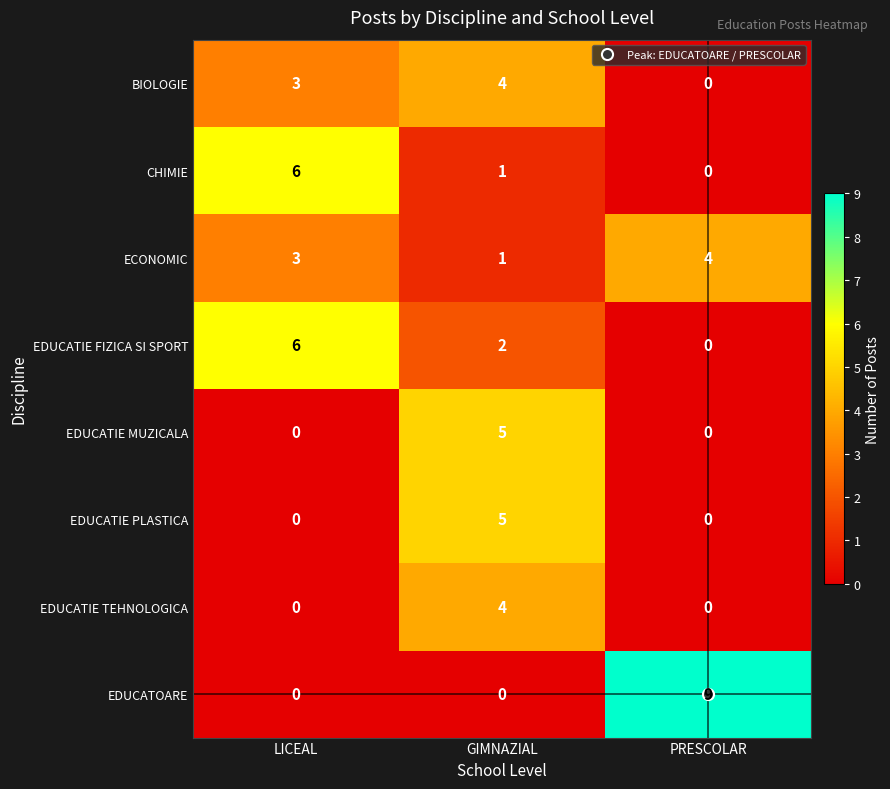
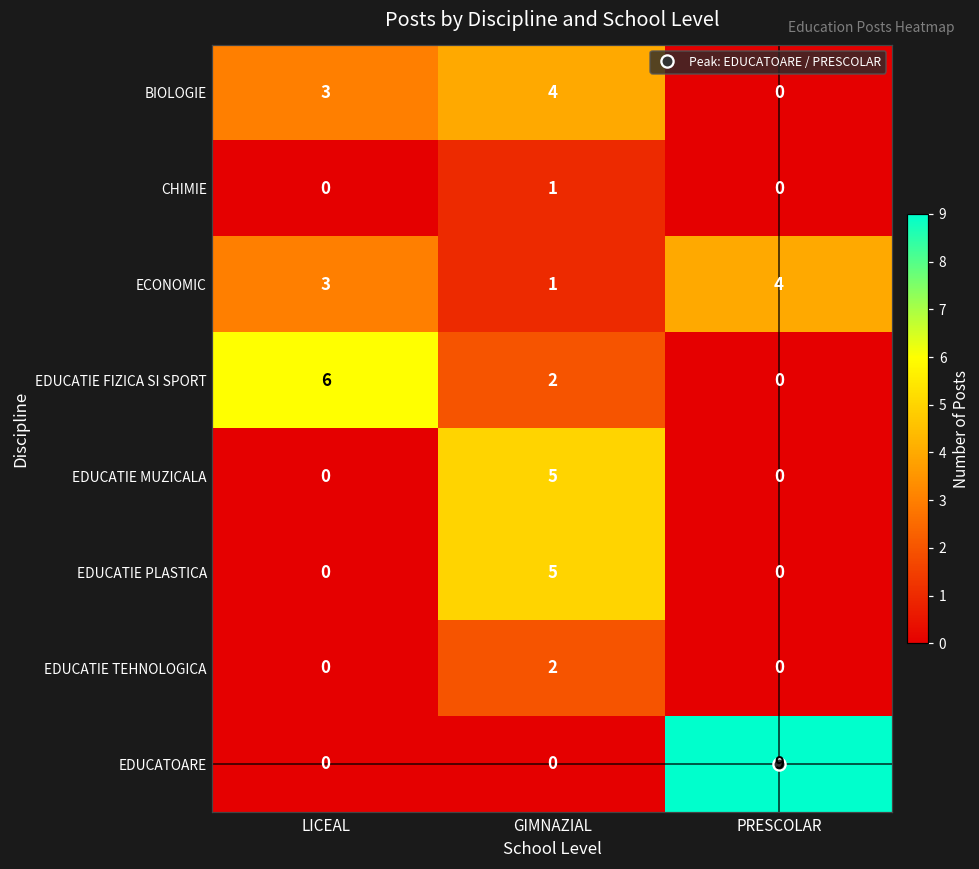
  {
    "BIOLOGIE": {
      "LICEAL": 3,
      "GIMNAZIAL": 4,
      "PRESCOLAR": 0
    },
    "CHIMIE": {
-     "LICEAL": 6,
+     "LICEAL": 0,
      "GIMNAZIAL": 1,
      "PRESCOLAR": 0
    },
    "ECONOMIC": {
      "LICEAL": 3,
      "GIMNAZIAL": 1,
      "PRESCOLAR": 4
    },
    "EDUCATIE FIZICA SI SPORT": {
      "LICEAL": 6,
      "GIMNAZIAL": 2,
      "PRESCOLAR": 0
    },
    "EDUCATIE MUZICALA": {
      "LICEAL": 0,
      "GIMNAZIAL": 5,
      "PRESCOLAR": 0
    },
    "EDUCATIE PLASTICA": {
      "LICEAL": 0,
      "GIMNAZIAL": 5,
      "PRESCOLAR": 0
    },
    "EDUCATIE TEHNOLOGICA": {
      "LICEAL": 0,
-     "GIMNAZIAL": 4,
+     "GIMNAZIAL": 2,
      "PRESCOLAR": 0
    },
    "EDUCATOARE": {
      "LICEAL": 0,
      "GIMNAZIAL": 0
    }
  }
